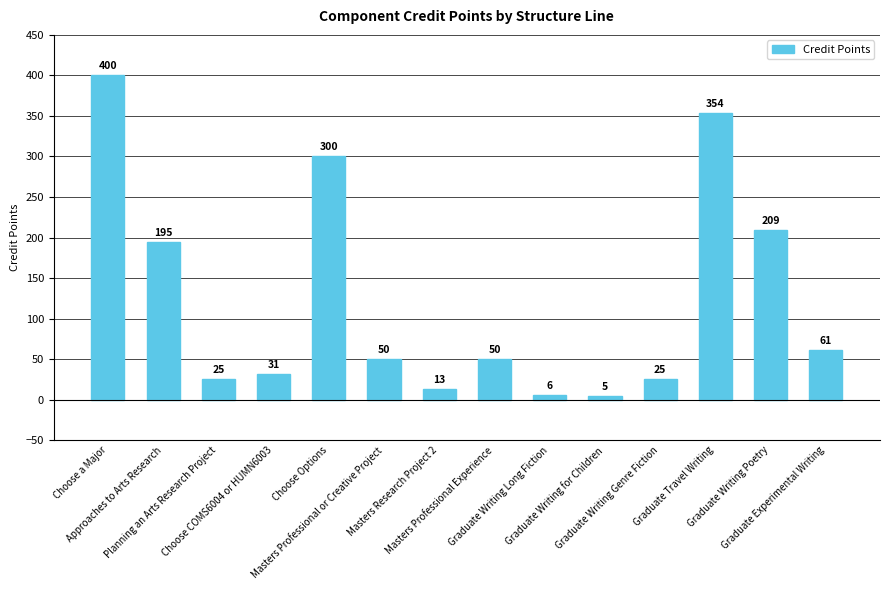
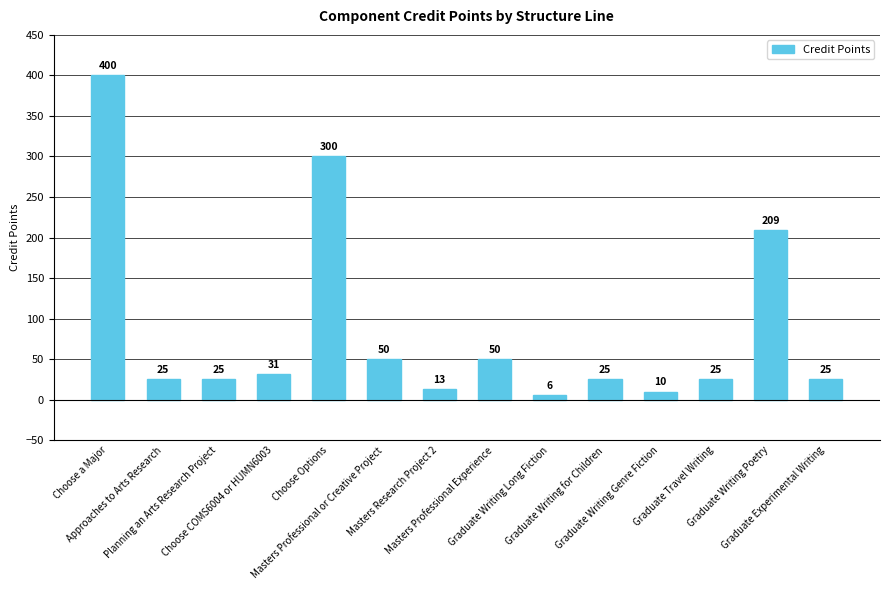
  {
    "Choose a Major": 400,
-   "Approaches to Arts Research": 195,
+   "Approaches to Arts Research": 25,
    "Planning an Arts Research Project": 25,
    "Choose COMS6004 or HUMN6003": 31,
    "Choose Options": 300,
    "Masters Professional or Creative Project": 50,
    "Masters Research Project 2": 13,
    "Masters Professional Experience": 50,
    "Graduate Writing Long Fiction": 6,
-   "Graduate Writing for Children": 5,
-   "Graduate Writing Genre Fiction": 25,
-   "Graduate Travel Writing": 354,
+   "Graduate Writing for Children": 25,
+   "Graduate Writing Genre Fiction": 10,
+   "Graduate Travel Writing": 25,
    "Graduate Writing Poetry": 209,
-   "Graduate Experimental Writing": 61
+   "Graduate Experimental Writing": 25
  }
